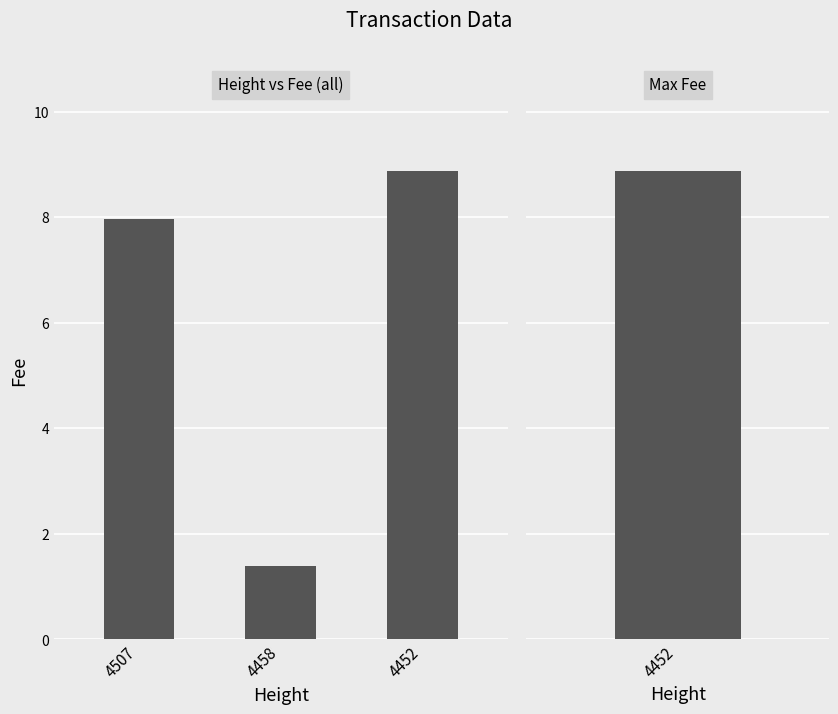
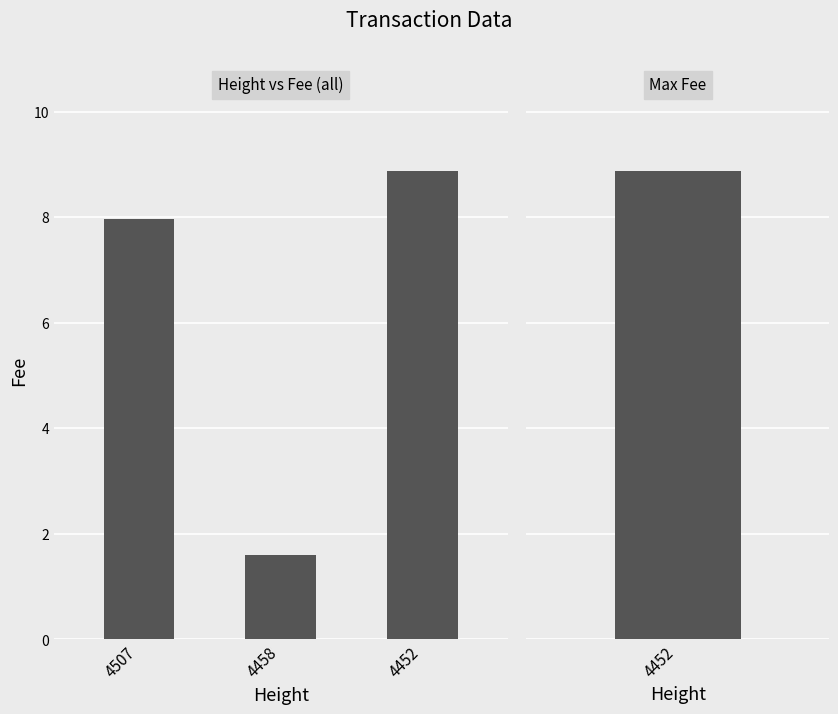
  {
    "Height vs Fee (all)": {
      "4507": 8.0,
-     "4458": 1.4,
+     "4458": 1.6,
      "4452": 8.9
    }
  }
